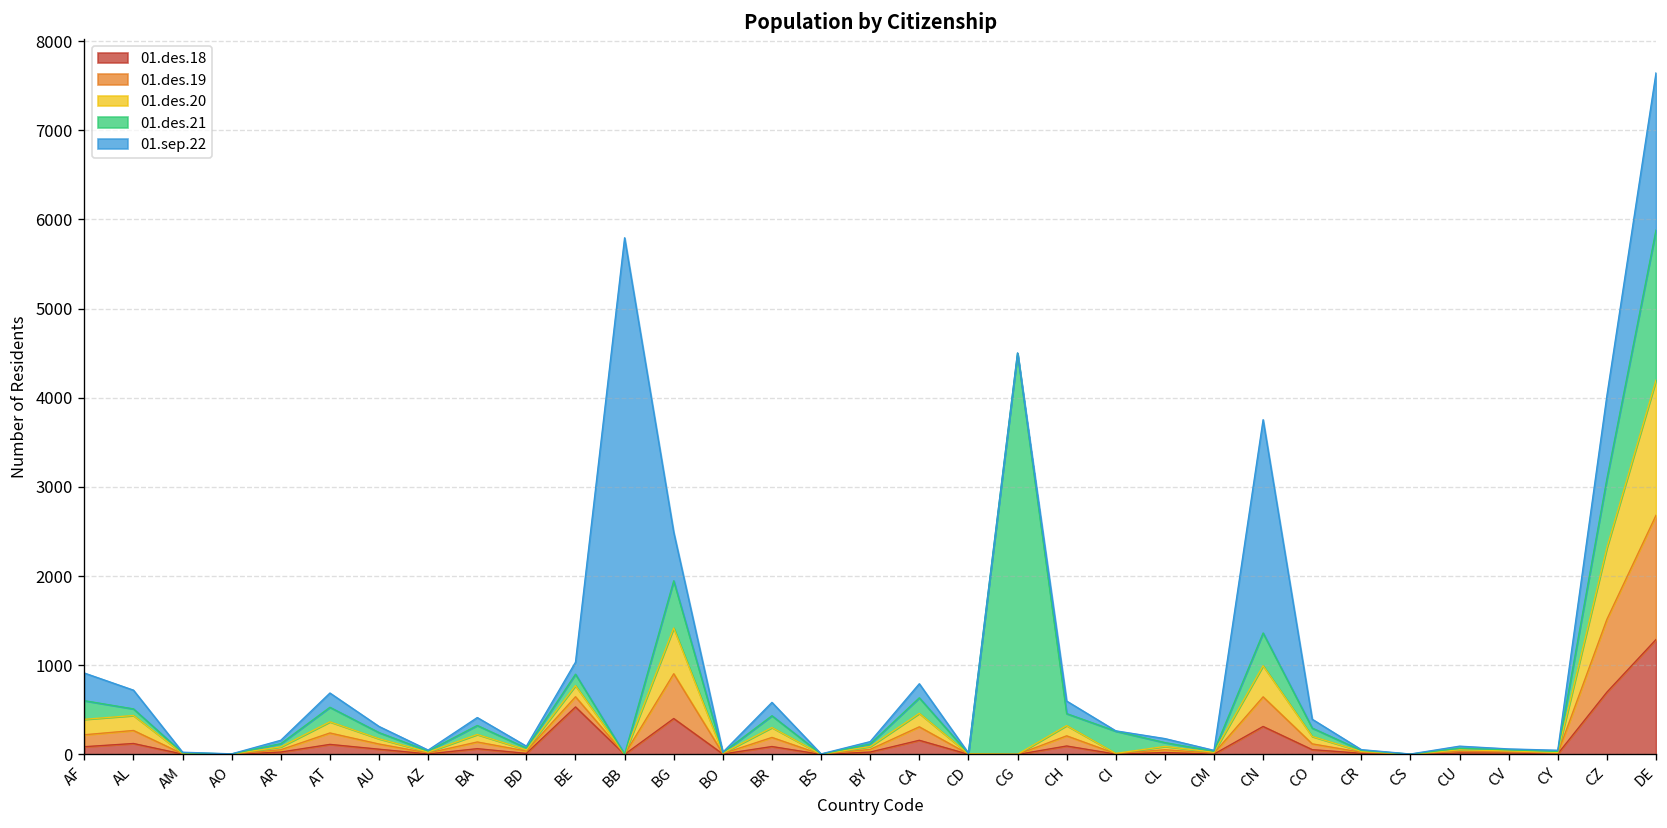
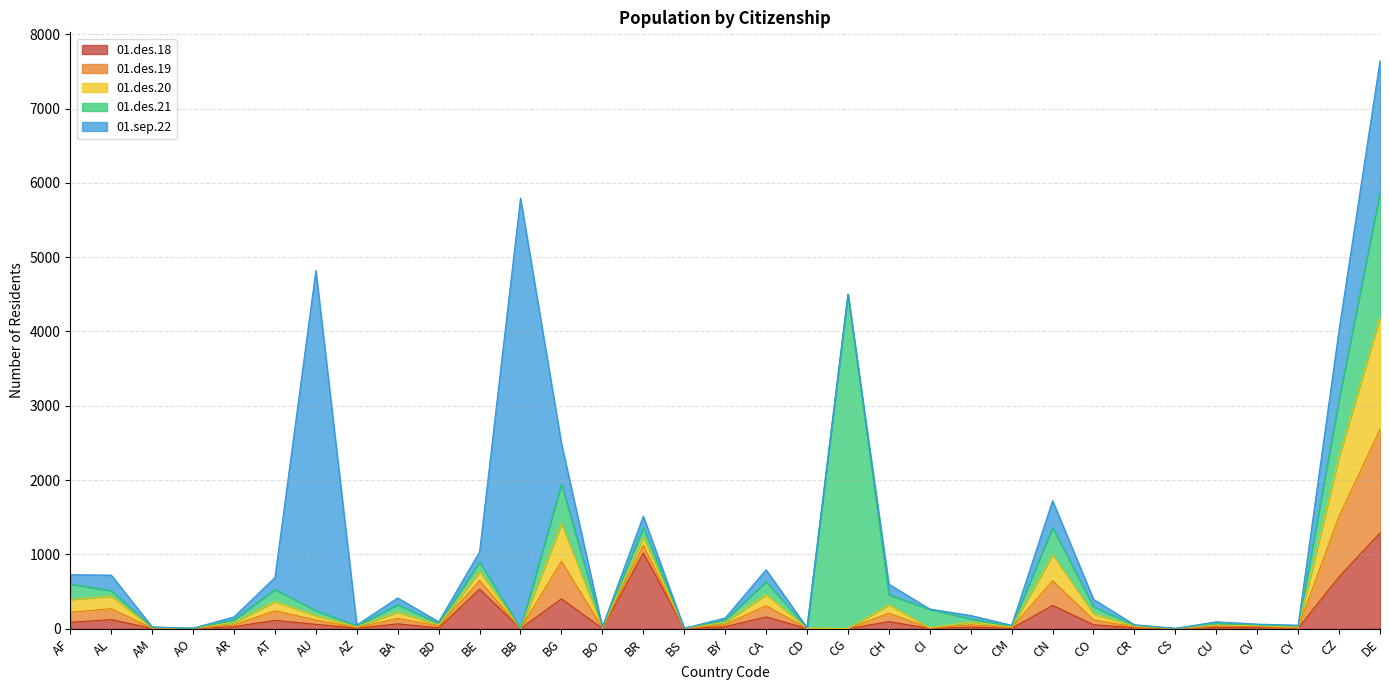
  {
    "01.des.18": {
      "AF": 100,
      "AL": 100,
      "AT": 100,
      "AU": 100,
      "BA": 100,
      "BE": 500,
      "BG": 400,
-     "BR": 100,
+     "BR": 1000,
      "CA": 200,
      "CH": 100,
      "CN": 300,
      "CO": 100,
      "CZ": 700,
      "DE": 1300
    },
    "01.des.19": {
      "AF": 100,
      "AL": 100,
      "AT": 100,
      "AU": 100,
      "BA": 100,
      "BE": 100,
      "BG": 500,
      "BR": 100,
      "CA": 200,
      "CH": 100,
      "CN": 300,
      "CO": 100,
      "CZ": 800,
      "DE": 1400
    },
    "01.des.20": {
      "AF": 200,
      "AL": 200,
      "AT": 100,
      "AU": 100,
      "BA": 100,
      "BE": 100,
      "BG": 500,
      "BR": 100,
      "CA": 200,
      "CH": 100,
      "CL": 0,
      "CN": 300,
      "CO": 100,
      "CZ": 800,
      "DE": 1500
    },
    "01.des.21": {
      "AF": 200,
      "AL": 100,
      "AR": 0,
      "AT": 200,
      "AU": 100,
      "BA": 100,
      "BE": 100,
      "BG": 500,
      "BR": 100,
      "CA": 200,
      "CH": 100,
      "CL": 0,
      "CN": 400,
      "CO": 100,
      "CZ": 800,
      "DE": 1700
    },
    "01.sep.22": {
-     "AF": 300,
+     "AF": 100,
      "AL": 200,
      "AR": 0,
      "AT": 200,
-     "AU": 100,
+     "AU": 4600,
      "BA": 100,
      "BE": 100,
      "BB": 5800,
      "BG": 500,
      "BR": 200,
      "CA": 200,
      "CH": 100,
      "CL": 0,
-     "CN": 2400,
+     "CN": 400,
      "CO": 100,
      "CZ": 900,
      "DE": 1800
    }
  }
